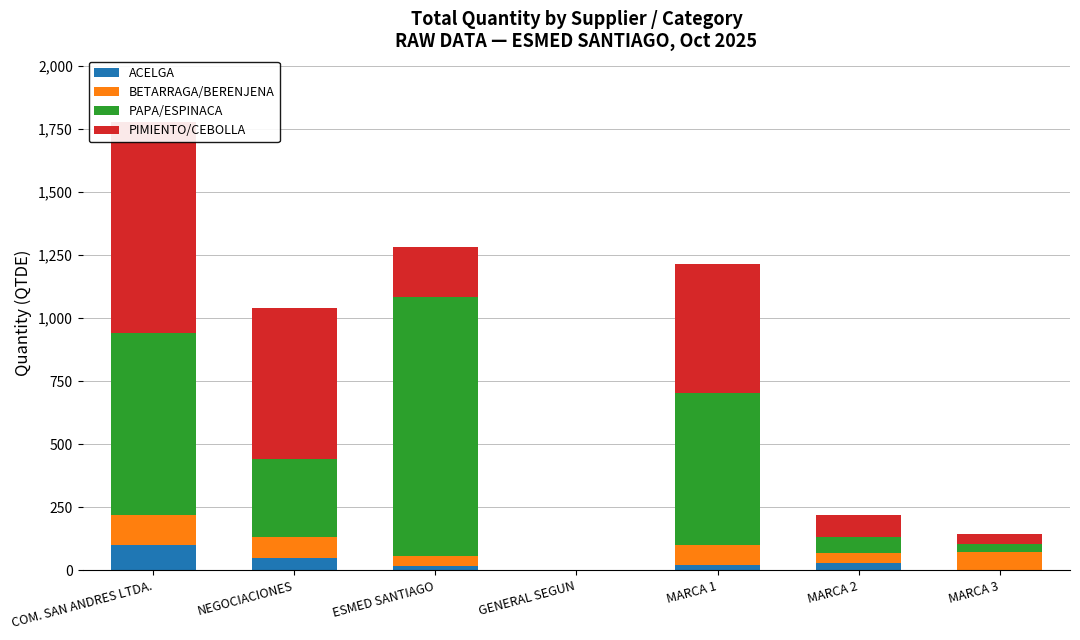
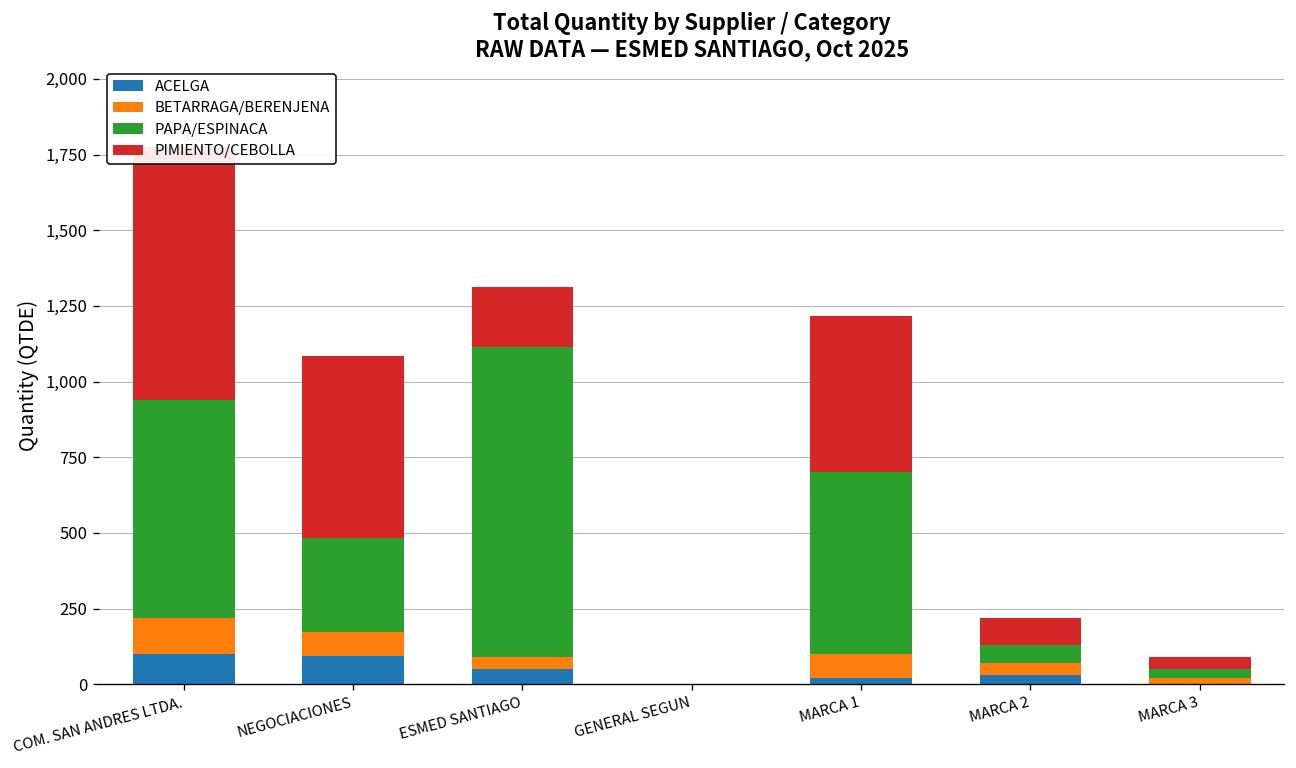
  {
    "ACELGA": {
      "COM. SAN ANDRES LTDA.": "100",
-     "NEGOCIACIONES": "50",
-     "ESMED SANTIAGO": "20",
+     "NEGOCIACIONES": "90",
+     "ESMED SANTIAGO": "50",
      "GENERAL SEGUN": "0",
      "MARCA 1": "20",
      "MARCA 2": "30",
      "MARCA 3": "0"
    },
    "BETARRAGA/BERENJENA": {
      "COM. SAN ANDRES LTDA.": "120",
      "NEGOCIACIONES": "80",
      "ESMED SANTIAGO": "40",
      "GENERAL SEGUN": "0",
      "MARCA 1": "80",
      "MARCA 2": "40",
-     "MARCA 3": "70"
+     "MARCA 3": "20"
    },
    "PAPA/ESPINACA": {
      "COM. SAN ANDRES LTDA.": "720",
      "NEGOCIACIONES": "310",
      "ESMED SANTIAGO": "1,020",
      "GENERAL SEGUN": "0",
      "MARCA 1": "600",
      "MARCA 2": "60",
      "MARCA 3": "30"
    },
    "PIMIENTO/CEBOLLA": {
      "NEGOCIACIONES": "600",
      "ESMED SANTIAGO": "200",
      "GENERAL SEGUN": "0",
      "MARCA 1": "520",
      "MARCA 2": "90",
      "MARCA 3": "40"
    }
  }
